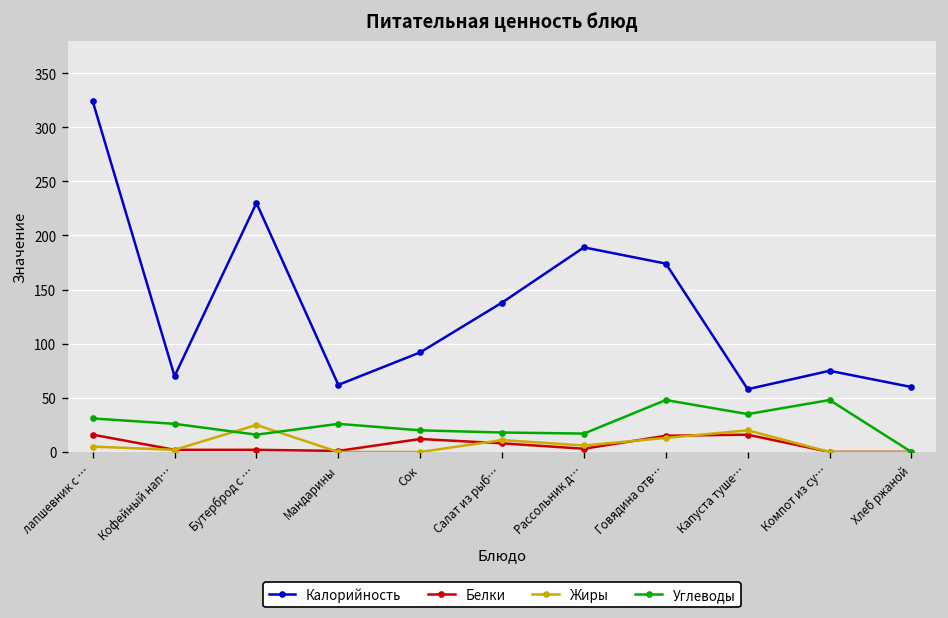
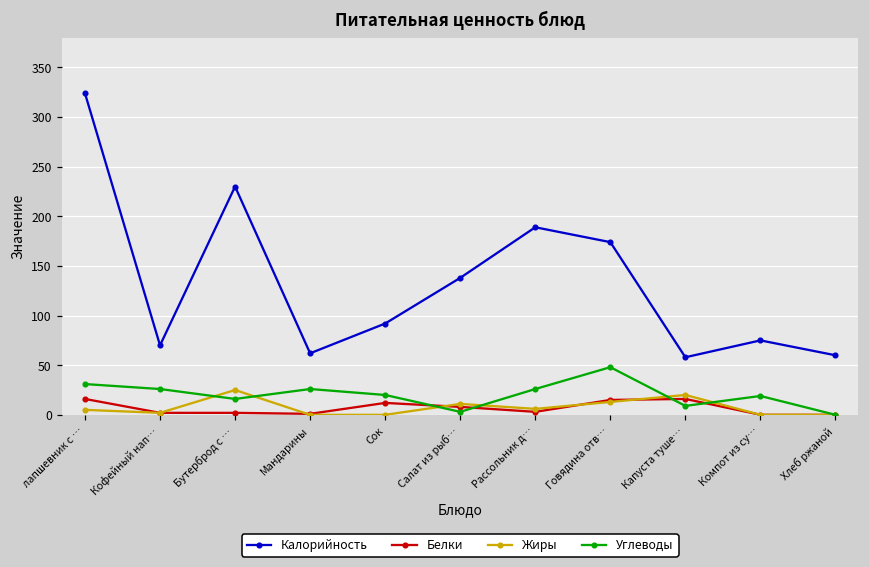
  {
    "Калорийность": {
      "лапшевник с …": 320,
      "Кофейный нап…": 70,
      "Бутерброд с …": 230,
      "Мандарины": 60,
      "Сок": 90,
      "Салат из рыб…": 140,
      "Рассольник д…": 190,
      "Говядина отв…": 170,
      "Капуста туше…": 60,
      "Компот из су…": 80,
      "Хлеб ржаной": 60
    },
    "Белки": {
      "лапшевник с …": 20,
      "Бутерброд с …": 0,
      "Сок": 10,
      "Салат из рыб…": 10,
      "Рассольник д…": 0,
      "Капуста туше…": 20
    },
    "Жиры": {
      "лапшевник с …": 10,
      "Бутерброд с …": 30,
      "Сок": 0,
      "Салат из рыб…": 10,
      "Рассольник д…": 10,
      "Капуста туше…": 20
    },
    "Углеводы": {
      "лапшевник с …": 30,
      "Кофейный нап…": 30,
      "Бутерброд с …": 20,
      "Мандарины": 30,
      "Сок": 20,
-     "Салат из рыб…": 20,
-     "Рассольник д…": 20,
+     "Салат из рыб…": 0,
+     "Рассольник д…": 30,
      "Говядина отв…": 50,
-     "Капуста туше…": 40,
-     "Компот из су…": 50
+     "Капуста туше…": 10,
+     "Компот из су…": 20
    }
  }
